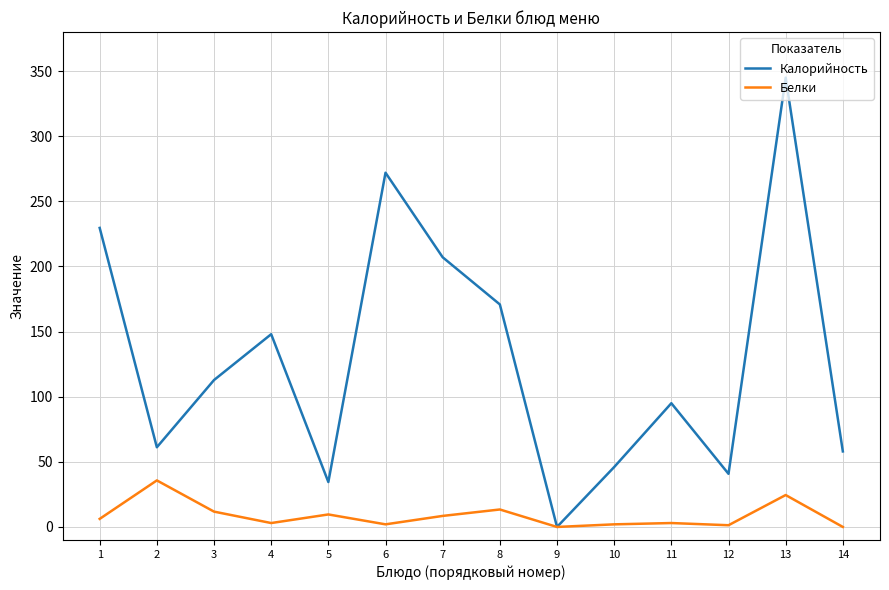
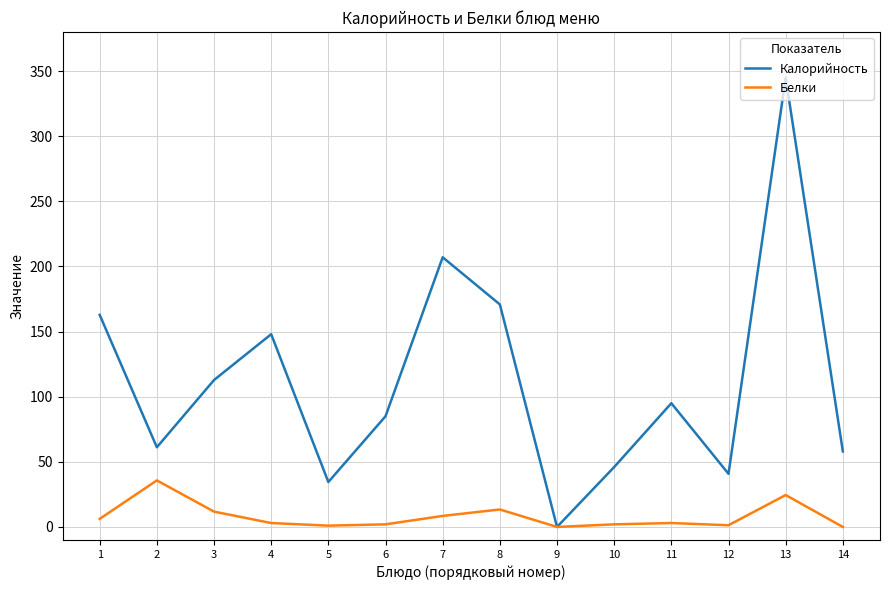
  {
    "Калорийность": {
-     "1": 230,
+     "1": 163,
      "2": 61,
      "3": 113,
      "4": 148,
      "5": 35,
-     "6": 272,
+     "6": 85,
      "7": 207,
      "8": 171,
      "10": 46,
      "11": 95,
      "12": 41,
      "14": 58
    },
    "Белки": {
      "1": 6,
      "2": 36,
      "3": 12,
      "4": 3,
-     "5": 10,
+     "5": 1,
      "6": 2,
      "7": 8,
      "8": 13,
      "10": 2,
      "11": 3,
      "12": 1,
      "13": 25,
      "14": 0
    }
  }
